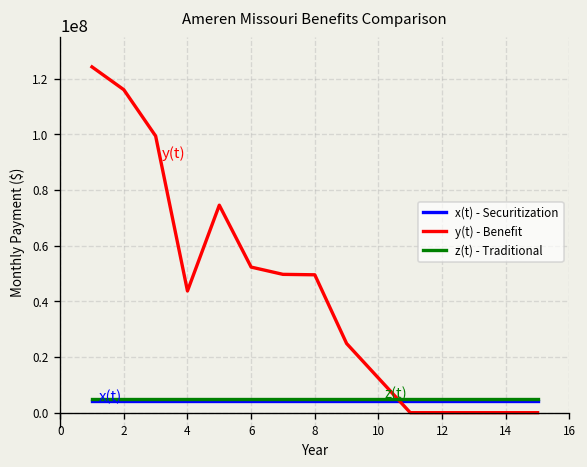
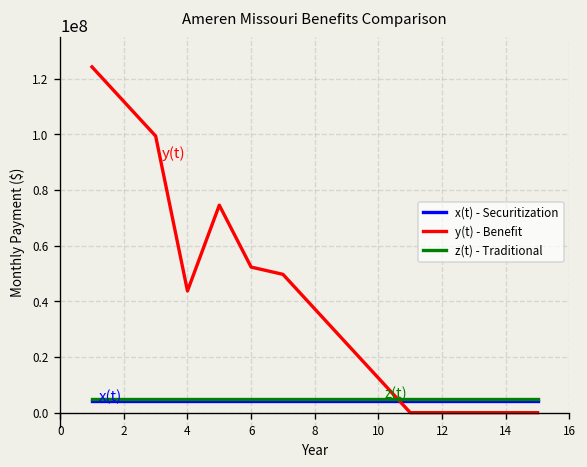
  {
    "y(t) - Benefit": {
-     "2": 116000000,
+     "2": 112000000,
      "4": 44000000,
      "6": 52000000,
-     "8": 50000000,
+     "8": 37000000,
      "10": 12000000,
      "12": 0,
      "14": 0
    }
  }
